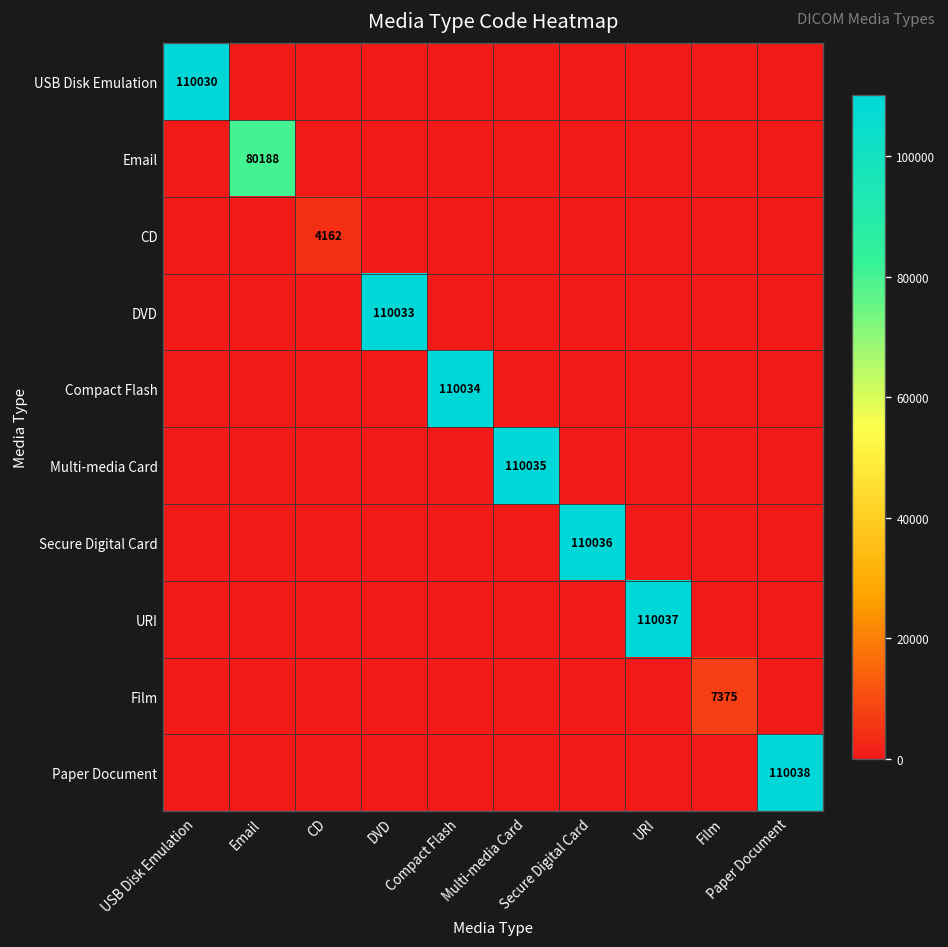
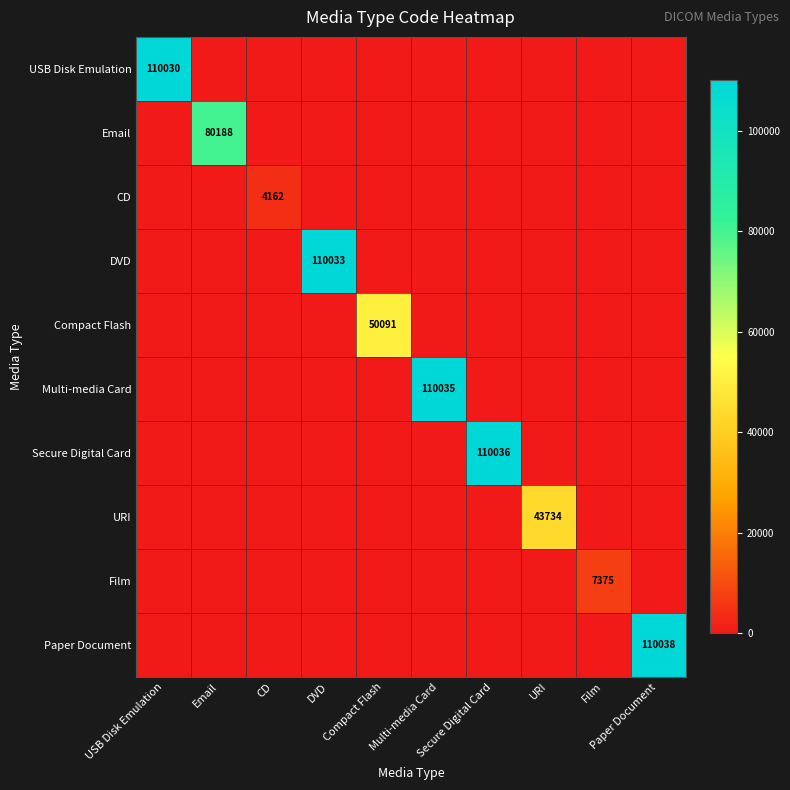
  {
    "USB Disk Emulation": {
      "USB Disk Emulation": 110030
    },
    "Email": {
      "Email": 80188
    },
    "CD": {
      "CD": 4162
    },
    "DVD": {
      "DVD": 110033
    },
    "Compact Flash": {
-     "Compact Flash": 110034
+     "Compact Flash": 50091
    },
    "Multi-media Card": {
      "Multi-media Card": 110035
    },
    "Secure Digital Card": {
      "Secure Digital Card": 110036
    },
    "URI": {
-     "URI": 110037
+     "URI": 43734
    },
    "Film": {
      "Film": 7375
    },
    "Paper Document": {
      "Paper Document": 110038
    }
  }
